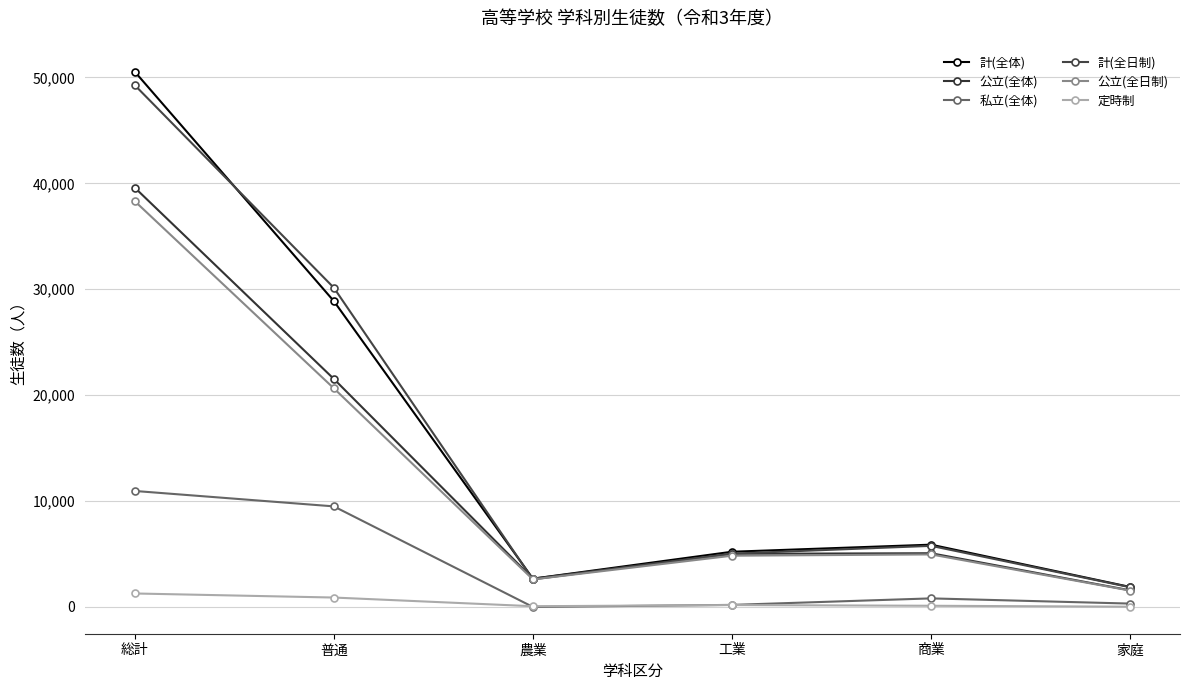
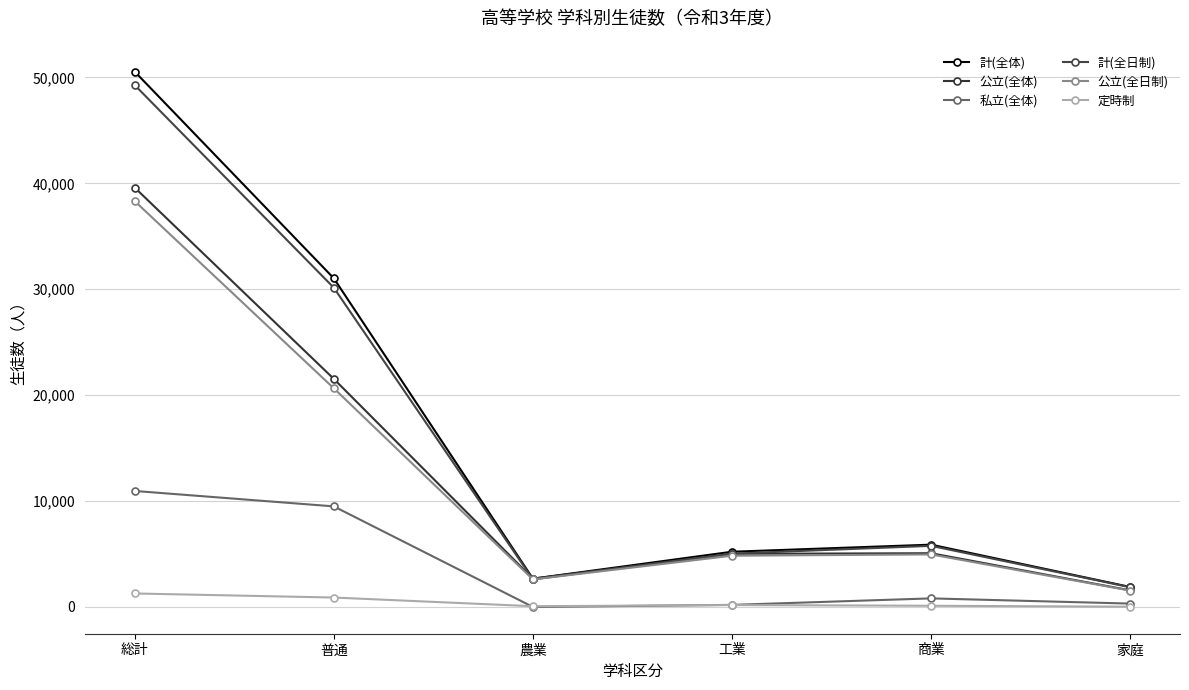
  {
    "計(全体)": {
      "総計": "50,500",
-     "普通": "28,900"
+     "普通": "31,000"
    }
  }
